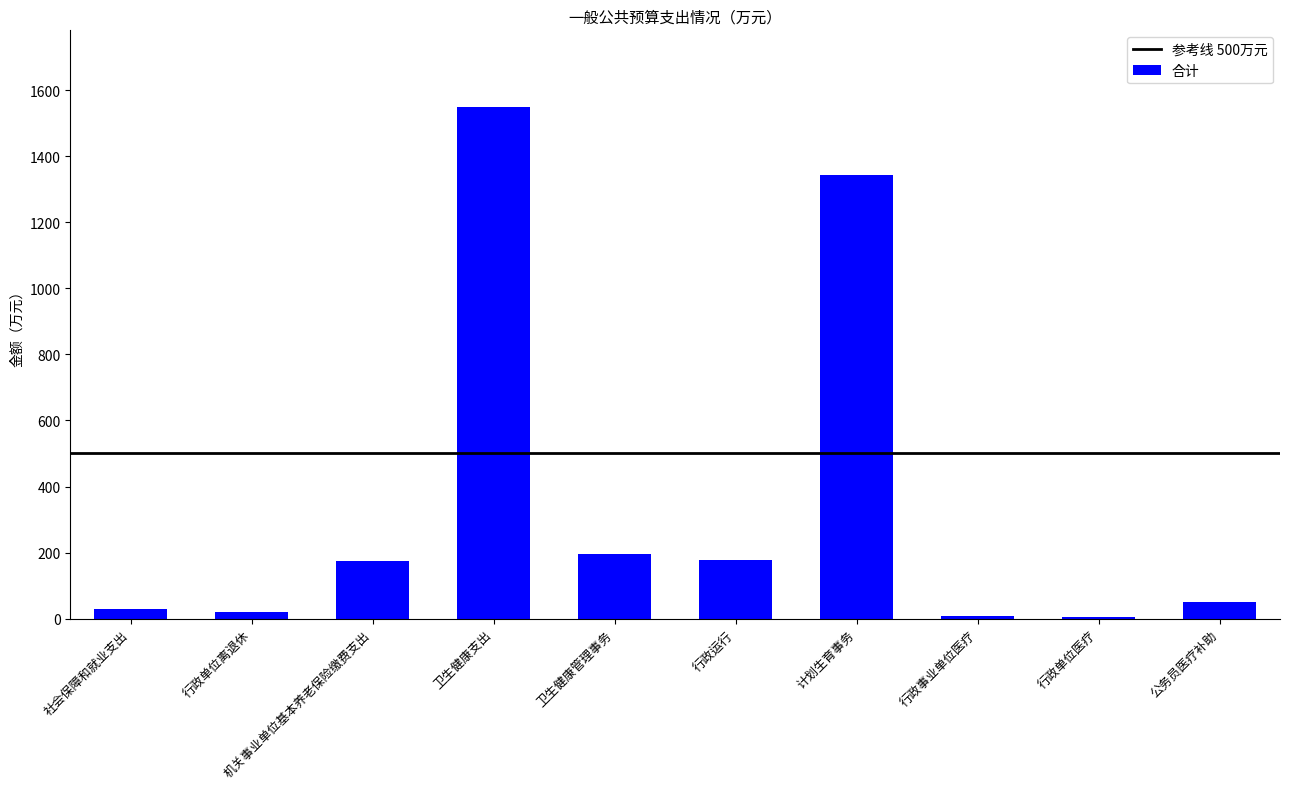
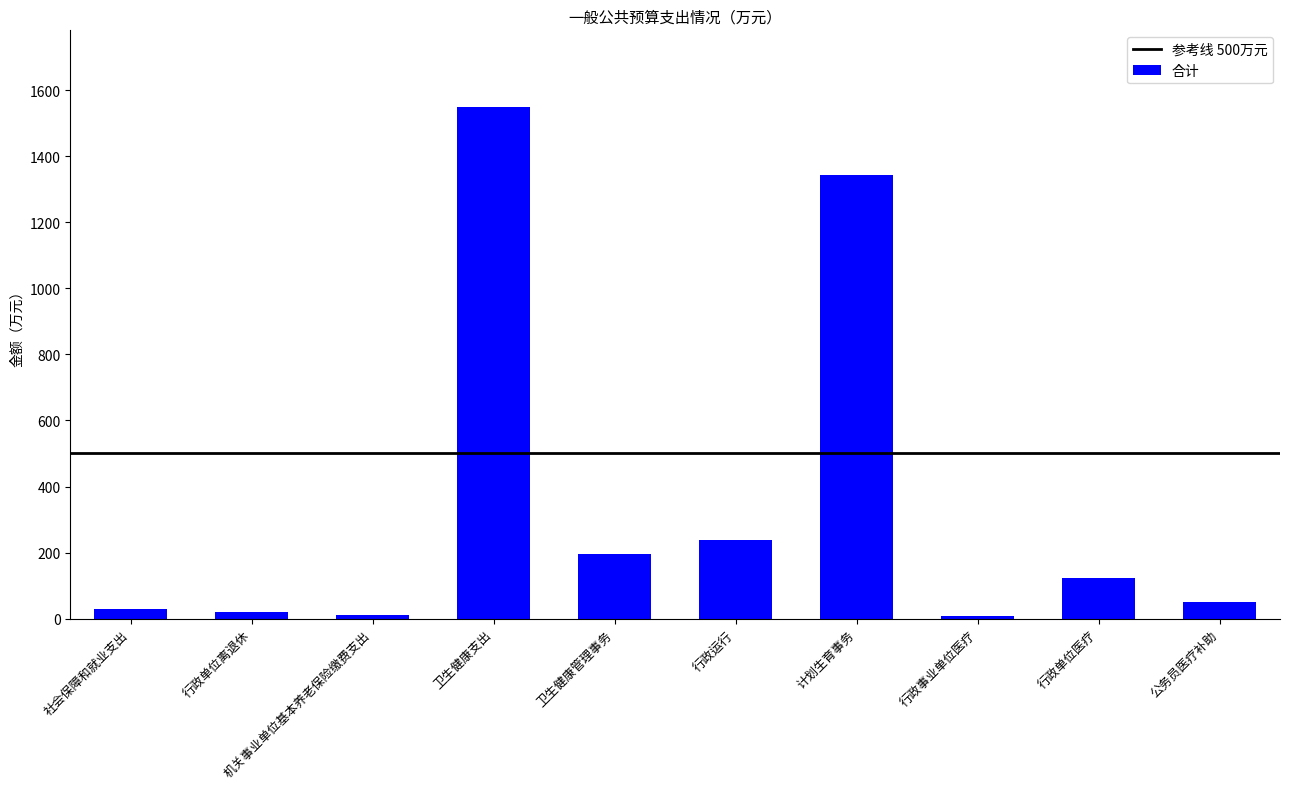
  {
    "社会保障和就业支出": 30,
    "行政单位离退休": 20,
-   "机关事业单位基本养老保险缴费支出": 180,
+   "机关事业单位基本养老保险缴费支出": 10,
    "卫生健康支出": 1550,
    "卫生健康管理事务": 200,
-   "行政运行": 180,
+   "行政运行": 240,
    "计划生育事务": 1340,
-   "行政单位医疗": 0,
+   "行政单位医疗": 120,
    "公务员医疗补助": 50
  }
